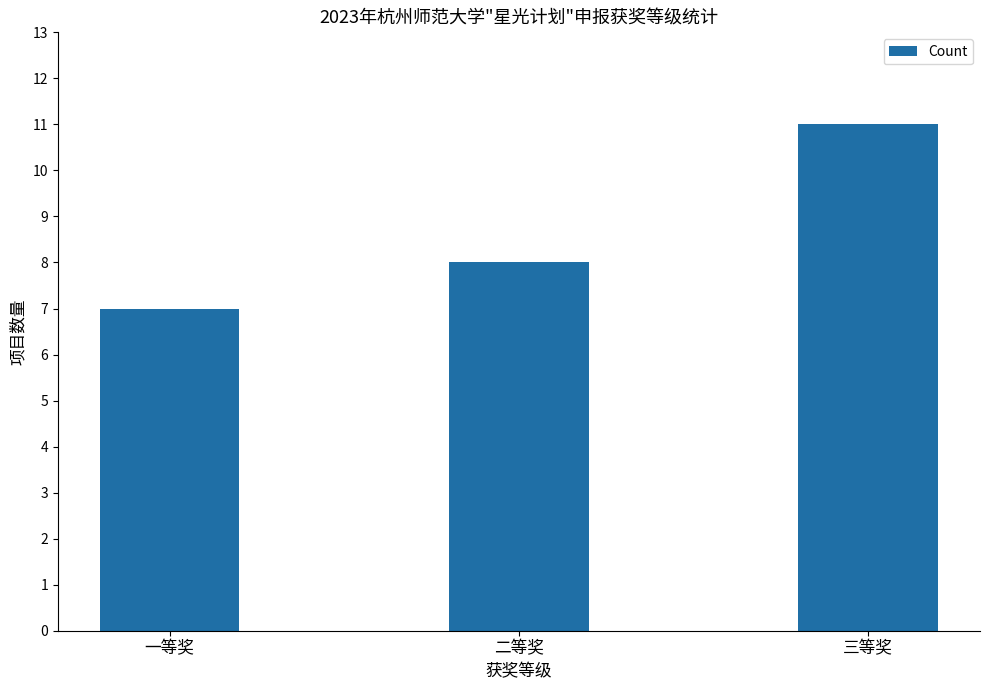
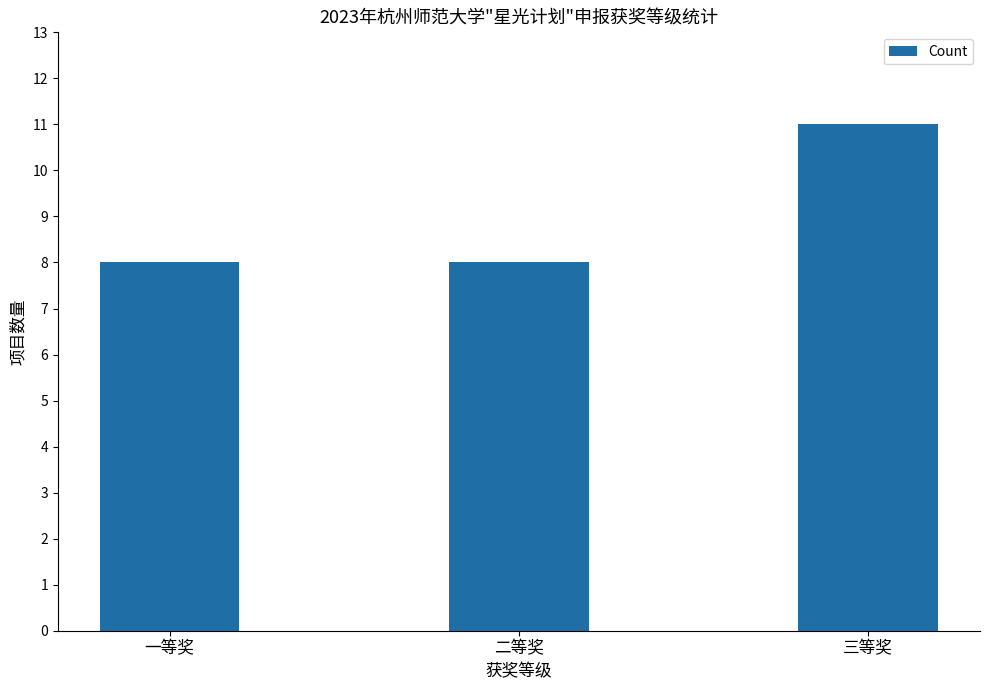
  {
-   "一等奖": 7,
+   "一等奖": 8,
    "二等奖": 8,
    "三等奖": 11
  }
